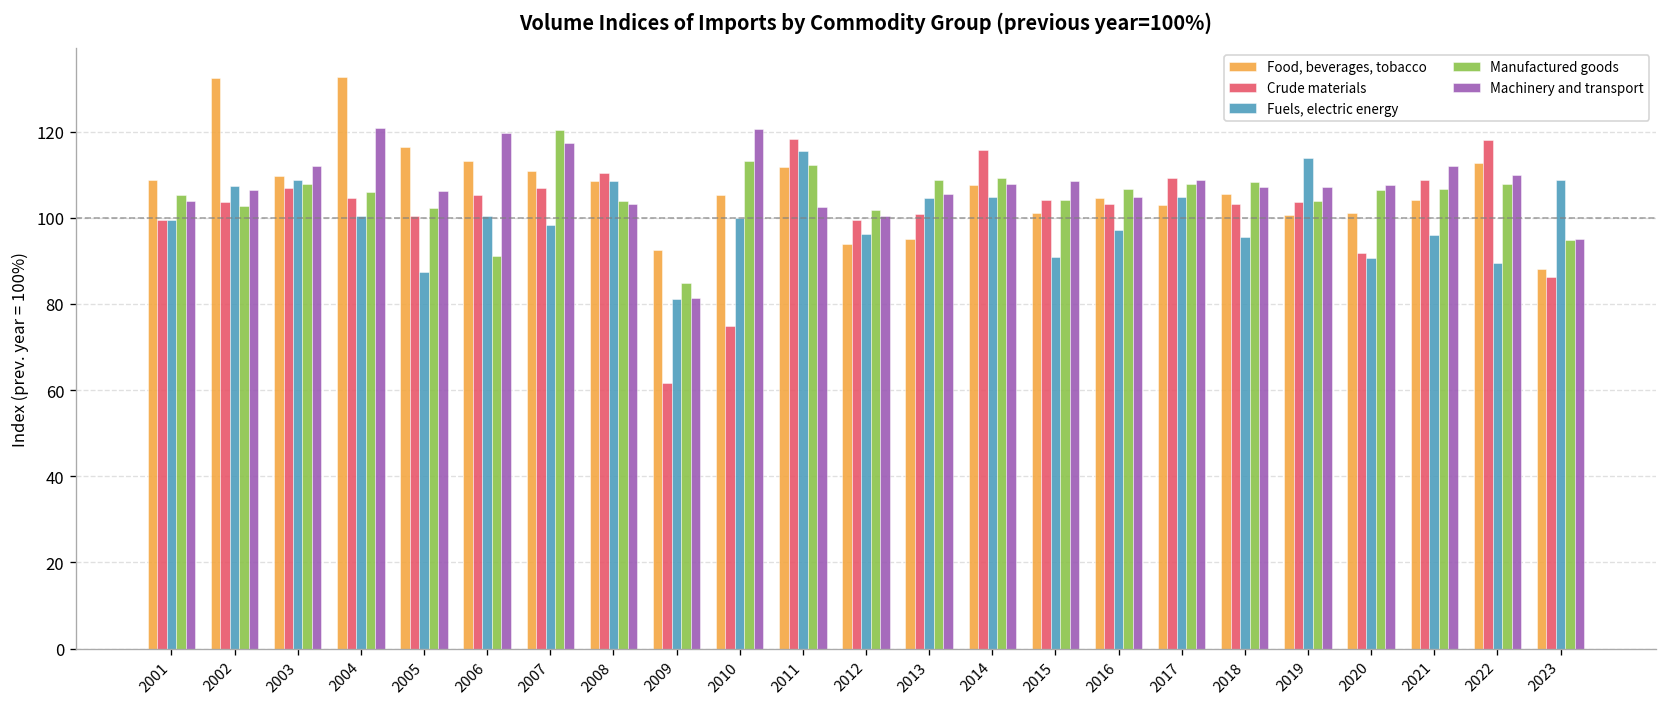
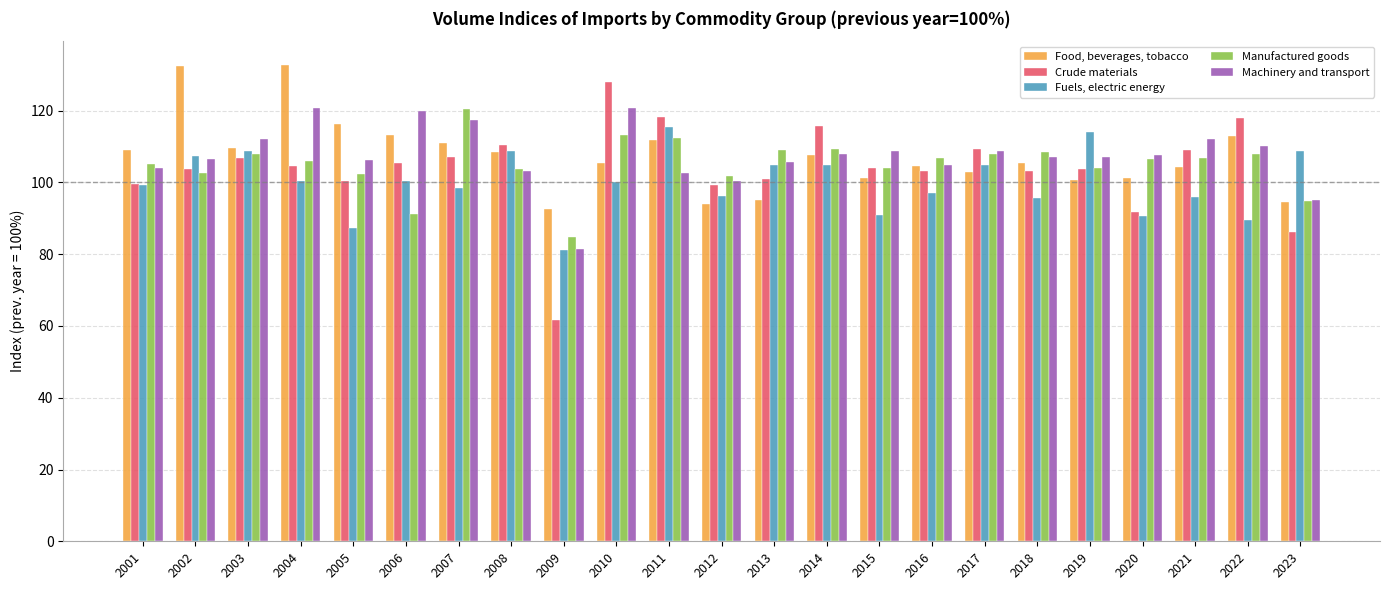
  {
    "Food, beverages, tobacco": {
      "2001": 109,
      "2002": 132,
      "2003": 110,
      "2004": 133,
      "2005": 116,
      "2006": 113,
      "2007": 111,
      "2008": 109,
      "2009": 93,
      "2010": 105,
      "2011": 112,
      "2012": 94,
      "2013": 95,
      "2014": 108,
      "2015": 101,
      "2016": 105,
      "2017": 103,
      "2018": 106,
      "2019": 101,
      "2020": 101,
      "2021": 104,
      "2022": 113,
-     "2023": 88
+     "2023": 95
    },
    "Crude materials": {
      "2001": 100,
      "2002": 104,
      "2003": 107,
      "2004": 105,
      "2005": 100,
      "2006": 105,
      "2007": 107,
      "2008": 110,
      "2009": 62,
-     "2010": 75,
+     "2010": 128,
      "2011": 118,
      "2012": 99,
      "2013": 101,
      "2014": 116,
      "2015": 104,
      "2016": 103,
      "2017": 109,
      "2018": 103,
      "2019": 104,
      "2020": 92,
      "2021": 109,
      "2022": 118,
      "2023": 86
    },
    "Fuels, electric energy": {
      "2001": 99,
      "2002": 107,
      "2003": 109,
      "2004": 101,
      "2005": 87,
      "2006": 101,
      "2007": 98,
      "2008": 109,
      "2009": 81,
      "2010": 100,
      "2011": 116,
      "2012": 96,
      "2013": 105,
      "2014": 105,
      "2015": 91,
      "2016": 97,
      "2017": 105,
      "2018": 96,
      "2019": 114,
      "2020": 91,
      "2021": 96,
      "2022": 90,
      "2023": 109
    },
    "Manufactured goods": {
      "2001": 105,
      "2002": 103,
      "2003": 108,
      "2004": 106,
      "2005": 102,
      "2006": 91,
      "2007": 121,
      "2008": 104,
      "2009": 85,
      "2010": 113,
      "2011": 112,
      "2012": 102,
      "2013": 109,
      "2014": 109,
      "2015": 104,
      "2016": 107,
      "2017": 108,
      "2018": 108,
      "2019": 104,
      "2020": 106,
      "2021": 107,
      "2022": 108,
      "2023": 95
    },
    "Machinery and transport": {
      "2001": 104,
      "2002": 107,
      "2003": 112,
      "2004": 121,
      "2005": 106,
      "2006": 120,
      "2007": 117,
      "2008": 103,
      "2009": 81,
      "2010": 121,
      "2011": 103,
      "2012": 100,
      "2013": 106,
      "2014": 108,
      "2015": 109,
      "2016": 105,
      "2017": 109,
      "2018": 107,
      "2019": 107,
      "2020": 108,
      "2021": 112,
      "2022": 110,
      "2023": 95
    }
  }
